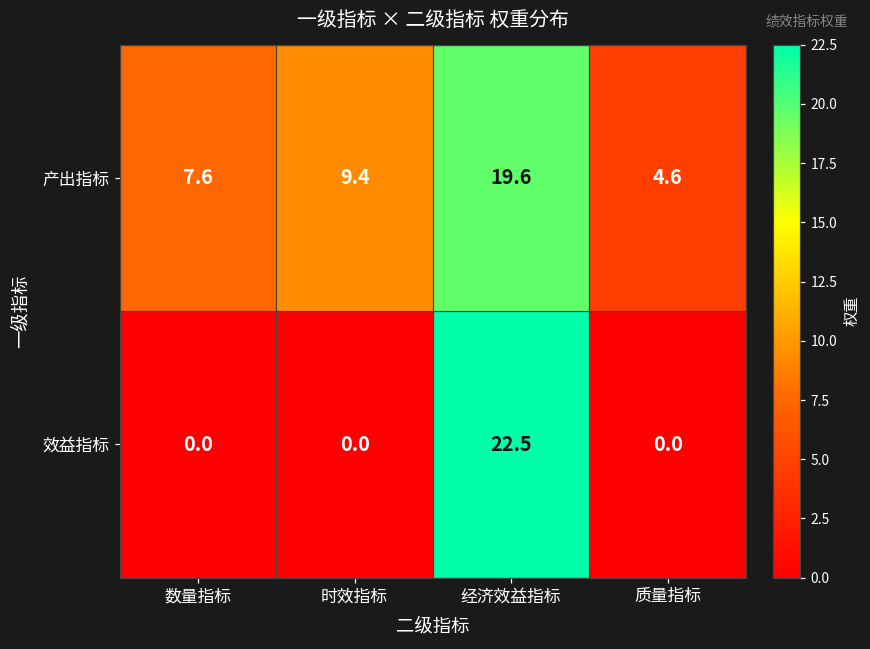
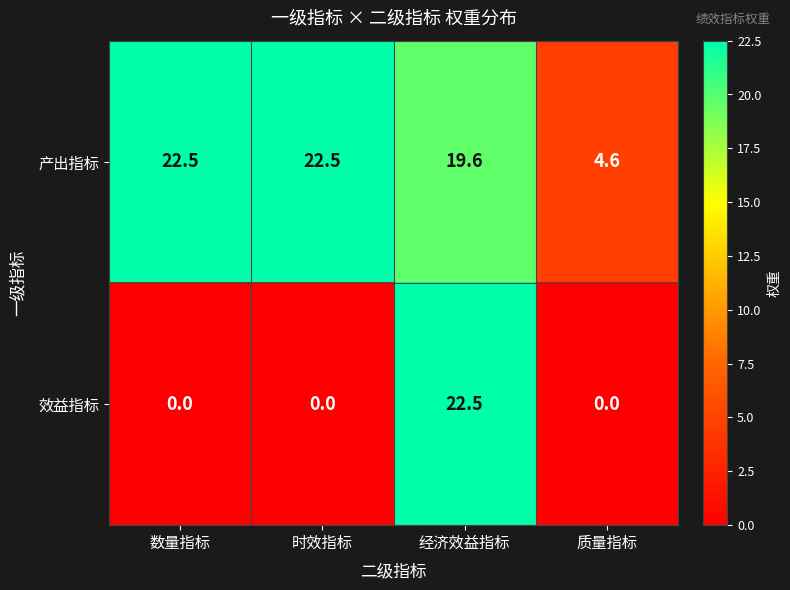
  {
    "产出指标": {
-     "数量指标": 7.6,
-     "时效指标": 9.4,
+     "数量指标": 22.5,
+     "时效指标": 22.5,
      "经济效益指标": 19.6,
      "质量指标": 4.6
    },
    "效益指标": {
      "数量指标": 0.0,
      "时效指标": 0.0,
      "经济效益指标": 22.5,
      "质量指标": 0.0
    }
  }
